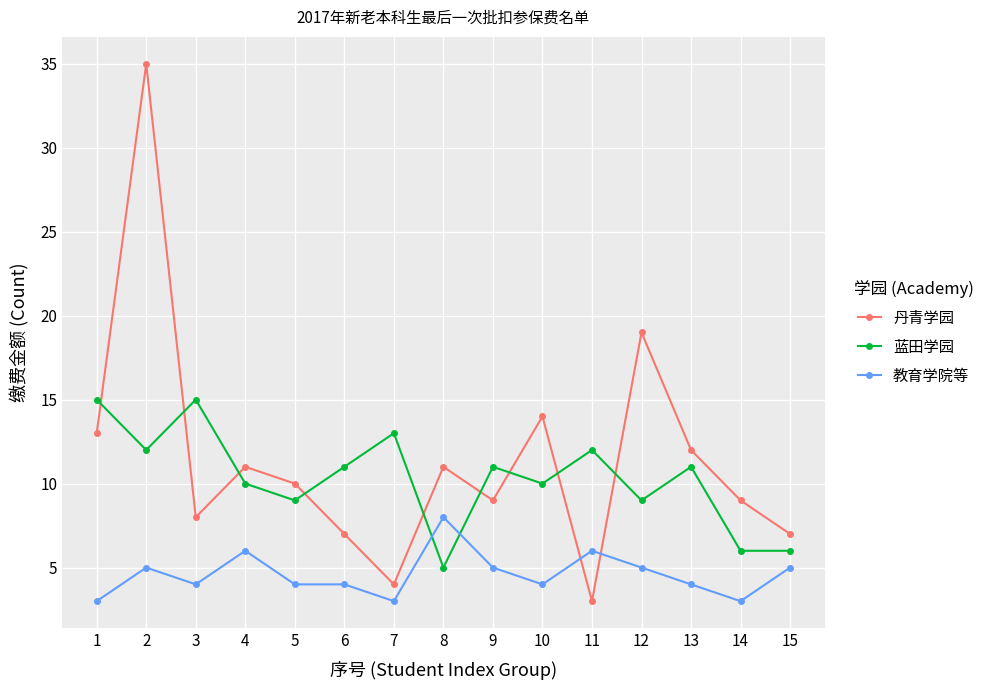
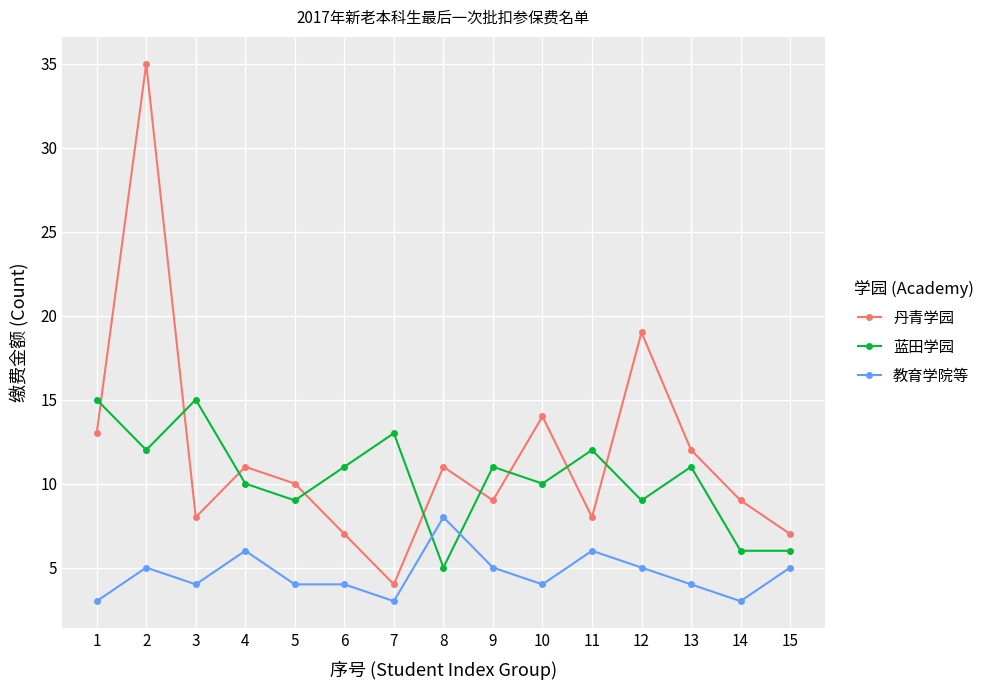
  {
    "丹青学园": {
      "1": 13,
      "2": 35,
      "3": 8,
      "4": 11,
      "5": 10,
      "6": 7,
      "7": 4,
      "8": 11,
      "9": 9,
      "10": 14,
-     "11": 3,
+     "11": 8,
      "12": 19,
      "13": 12,
      "14": 9,
      "15": 7
    },
    "蓝田学园": {
      "1": 15,
      "2": 12,
      "3": 15,
      "4": 10,
      "5": 9,
      "6": 11,
      "7": 13,
      "8": 5,
      "9": 11,
      "10": 10,
      "11": 12,
      "12": 9,
      "13": 11,
      "14": 6,
      "15": 6
    },
    "教育学院等": {
      "1": 3,
      "2": 5,
      "3": 4,
      "4": 6,
      "5": 4,
      "6": 4,
      "7": 3,
      "8": 8,
      "9": 5,
      "10": 4,
      "11": 6,
      "12": 5,
      "13": 4,
      "14": 3,
      "15": 5
    }
  }
